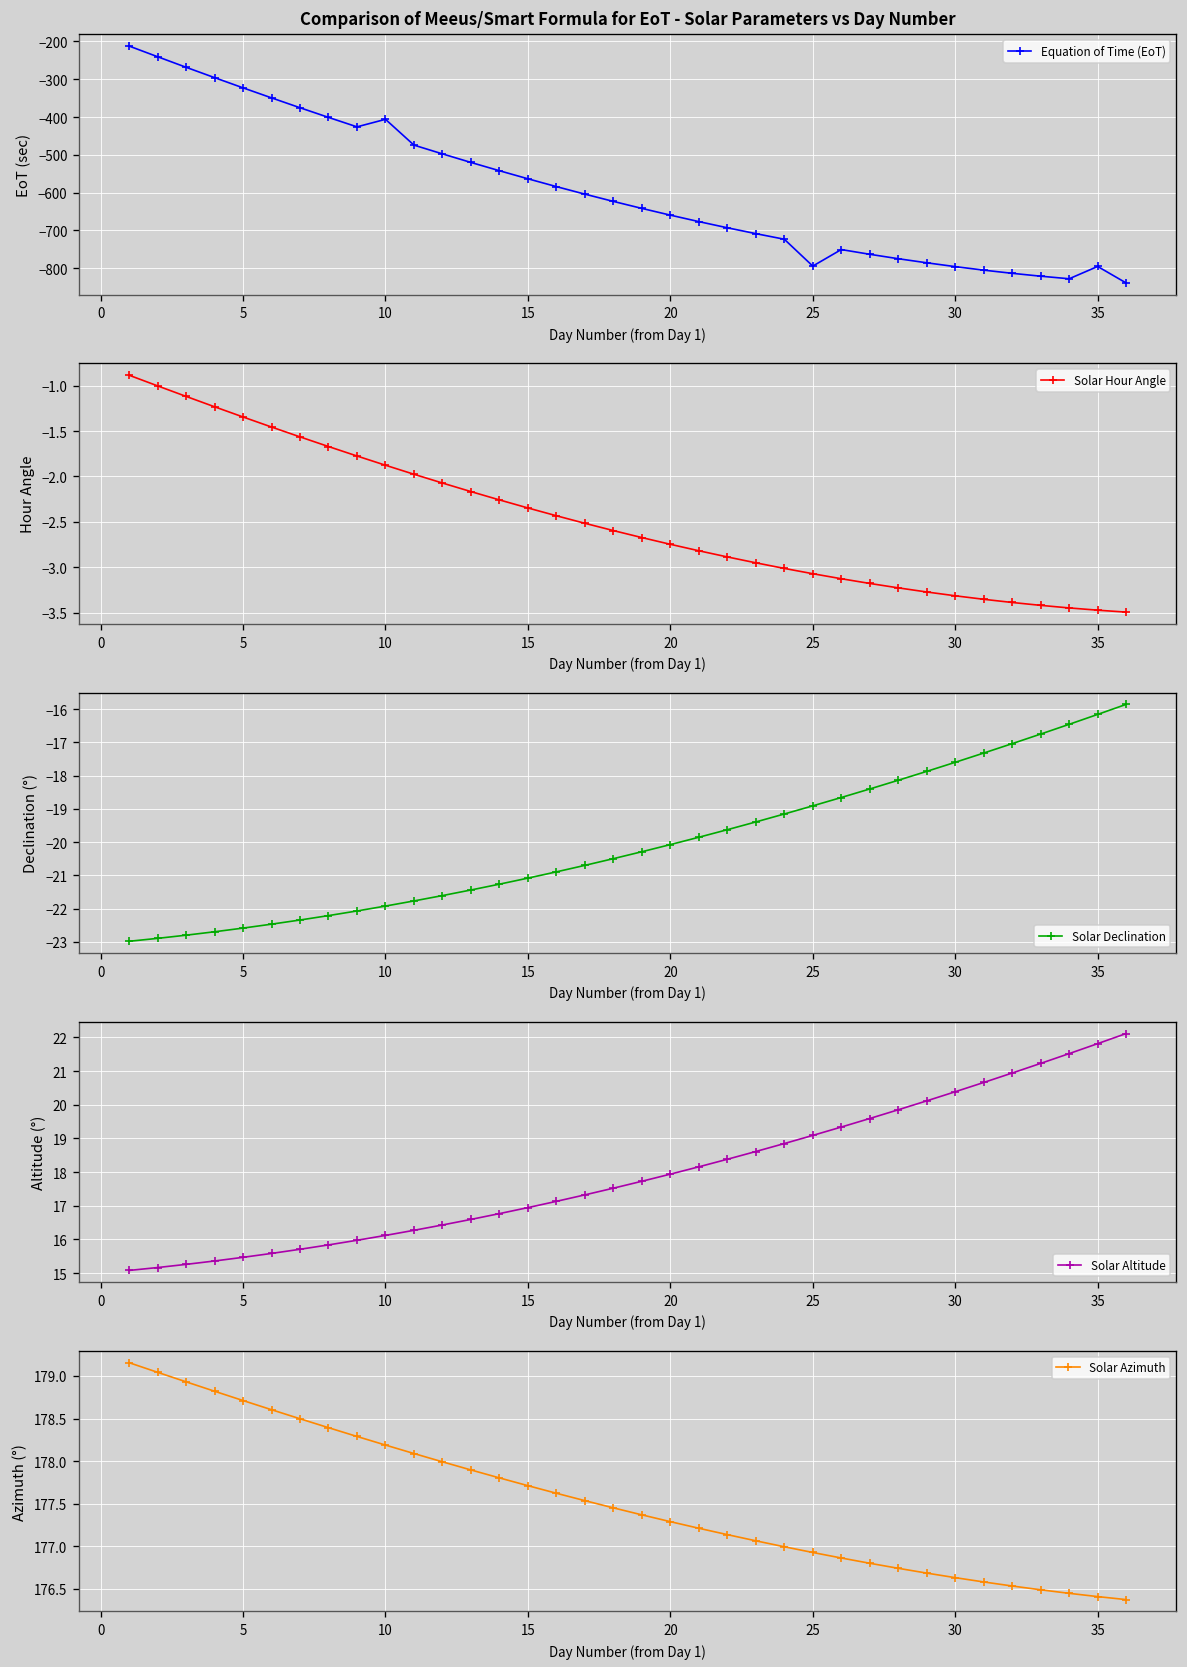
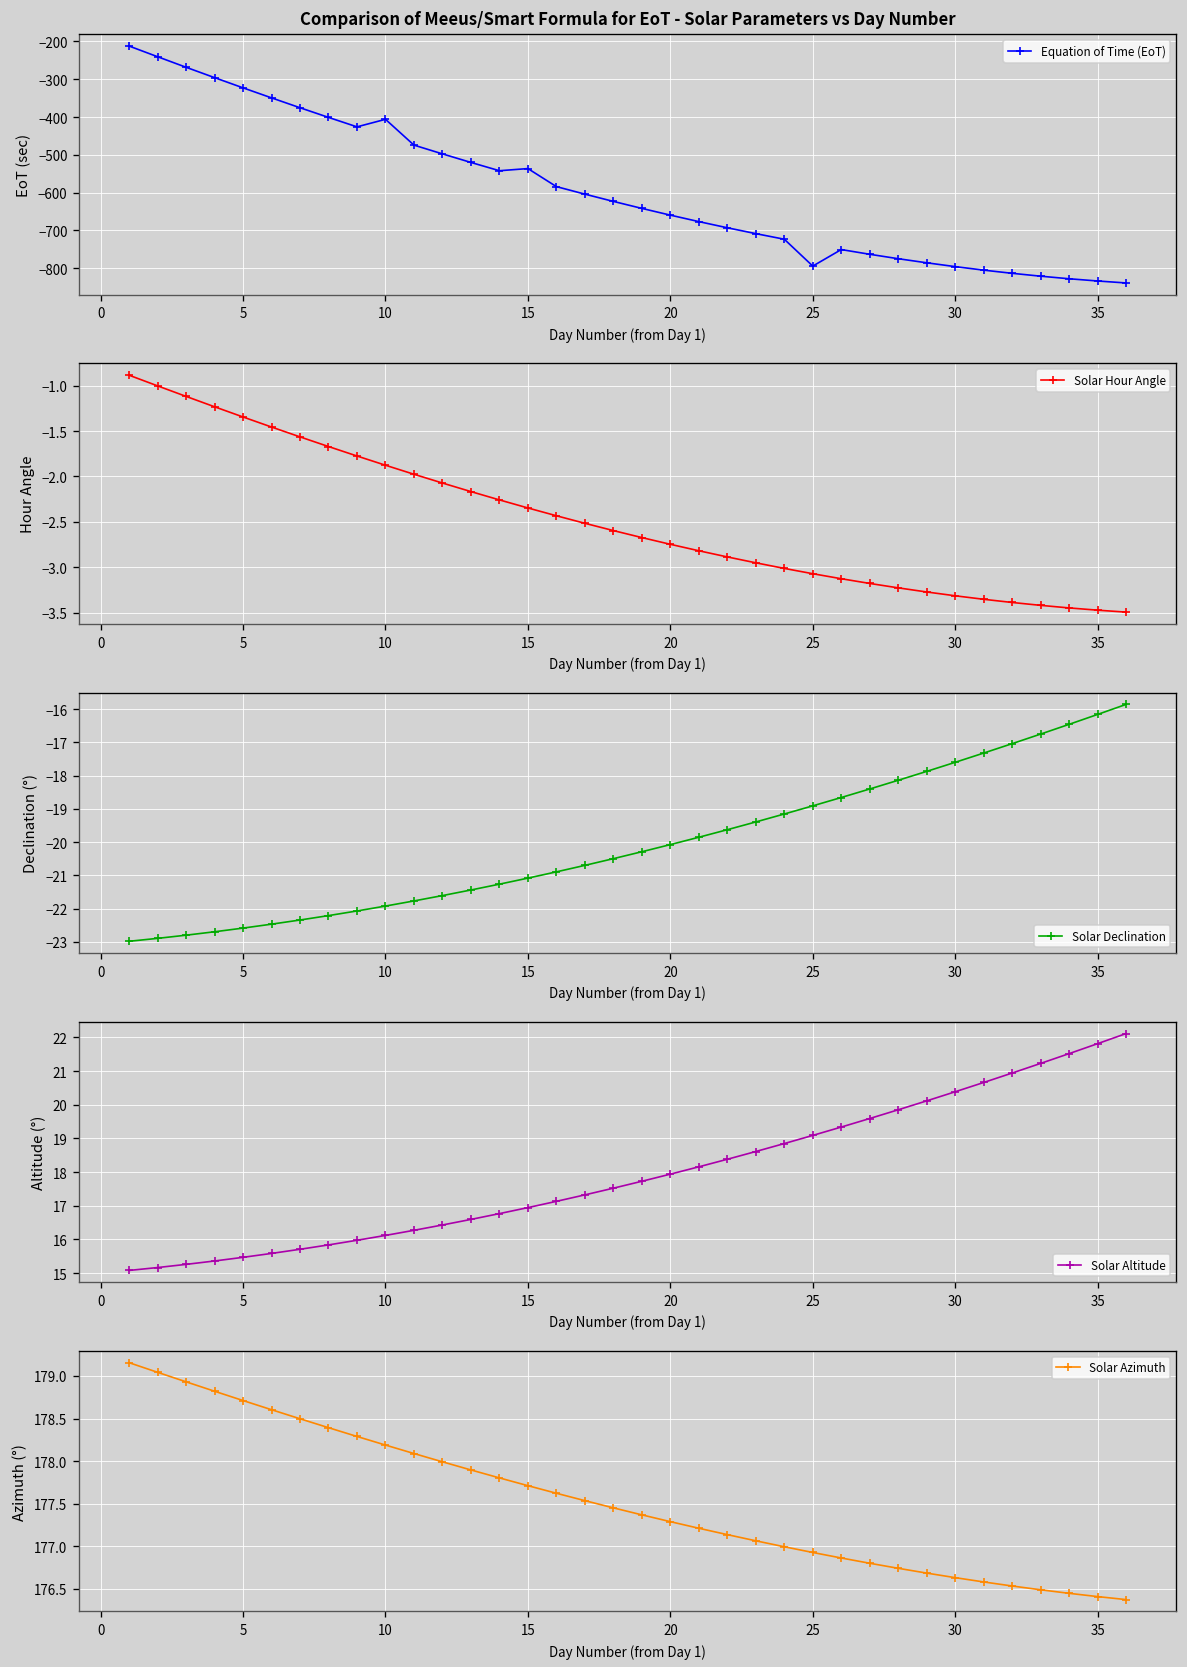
  {
    "Comparison of Meeus/Smart Formula for EoT - Solar Parameters vs Day Number": {
      "5": -320,
      "10": -410,
-     "15": -560,
+     "15": -540,
      "20": -660,
      "25": -790,
      "30": -800,
-     "35": -800
+     "35": -830
    }
  }
